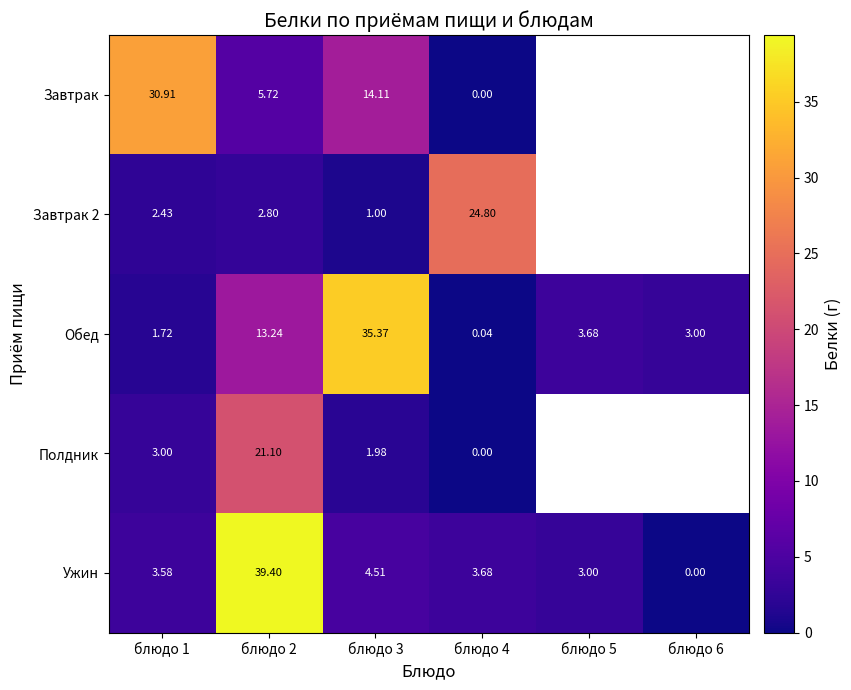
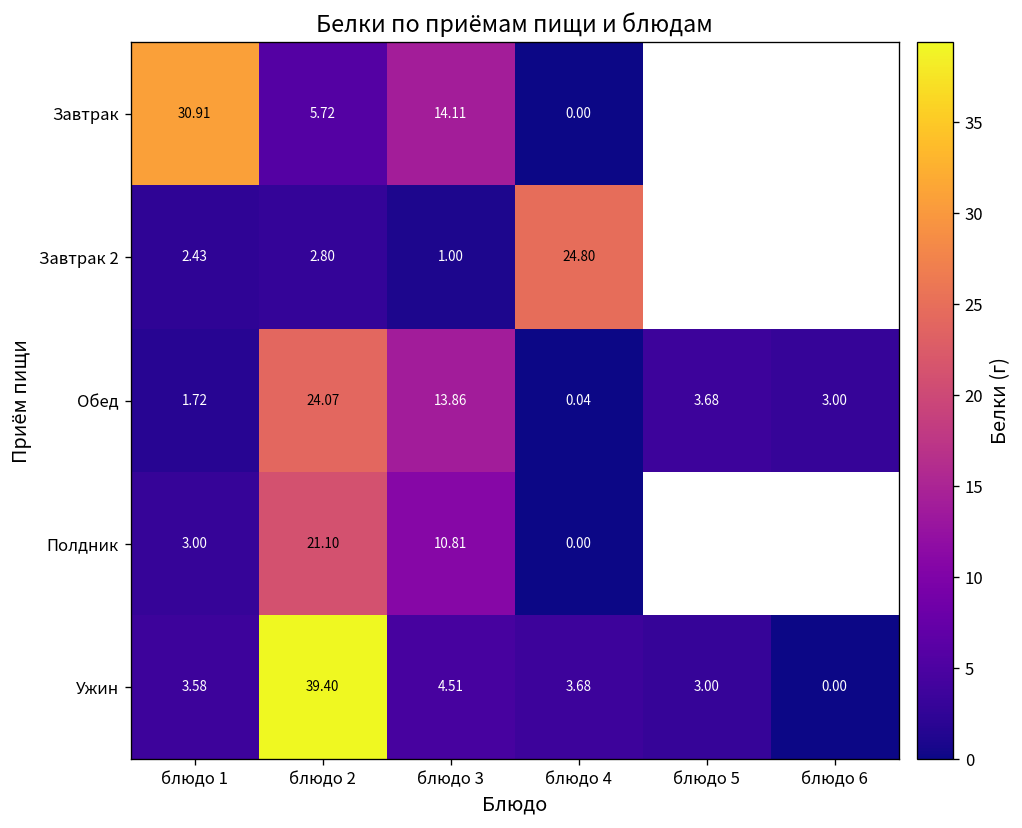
  {
    "Завтрак": {
      "блюдо 1": 30.91,
      "блюдо 2": 5.72,
      "блюдо 3": 14.11,
      "блюдо 4": 0.00
    },
    "Завтрак 2": {
      "блюдо 1": 2.43,
      "блюдо 2": 2.80,
      "блюдо 3": 1.00,
      "блюдо 4": 24.80
    },
    "Обед": {
      "блюдо 1": 1.72,
-     "блюдо 2": 13.24,
-     "блюдо 3": 35.37,
+     "блюдо 2": 24.07,
+     "блюдо 3": 13.86,
      "блюдо 4": 0.04,
      "блюдо 5": 3.68,
      "блюдо 6": 3.00
    },
    "Полдник": {
      "блюдо 1": 3.00,
      "блюдо 2": 21.10,
-     "блюдо 3": 1.98,
+     "блюдо 3": 10.81,
      "блюдо 4": 0.00
    },
    "Ужин": {
      "блюдо 1": 3.58,
      "блюдо 2": 39.40,
      "блюдо 3": 4.51,
      "блюдо 4": 3.68,
      "блюдо 5": 3.00,
      "блюдо 6": 0.00
    }
  }
